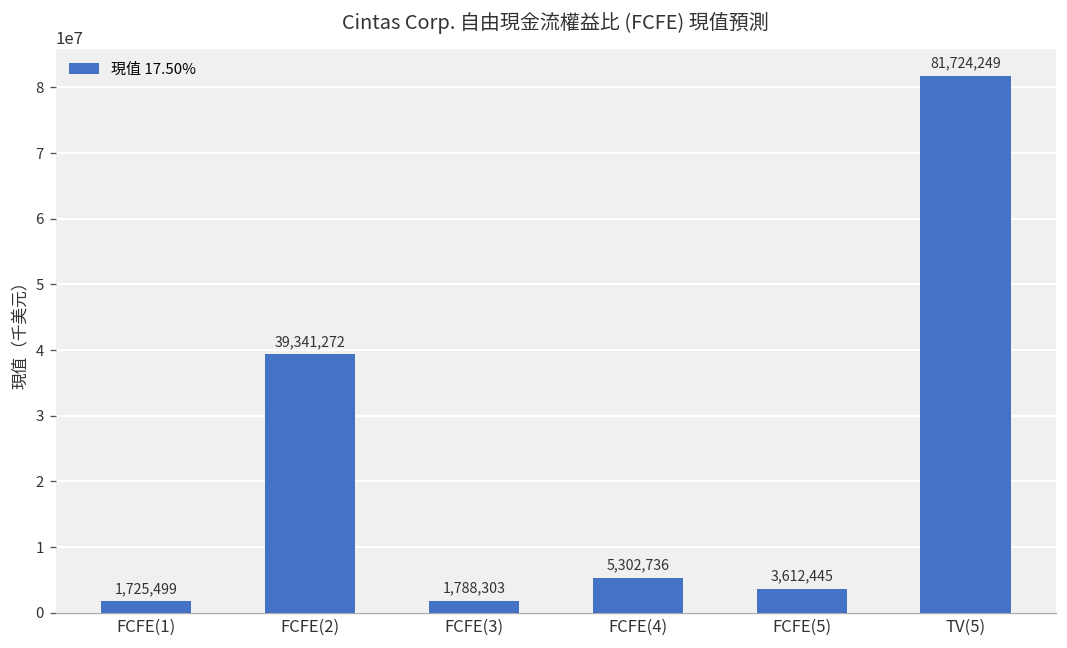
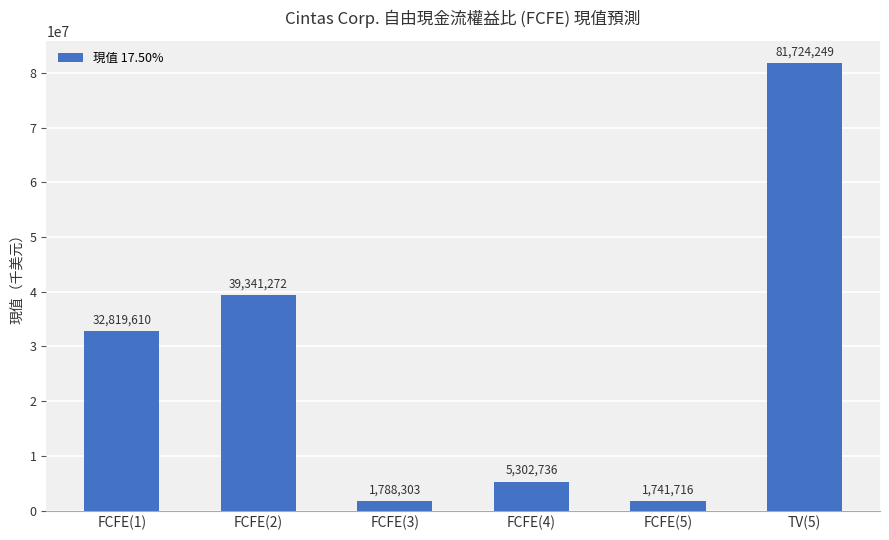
  {
-   "FCFE(1)": "1,725,499",
+   "FCFE(1)": "32,819,610",
    "FCFE(2)": "39,341,272",
    "FCFE(3)": "1,788,303",
-   "FCFE(5)": "3,612,445",
+   "FCFE(5)": "1,741,716",
    "TV(5)": "81,724,249"
  }
